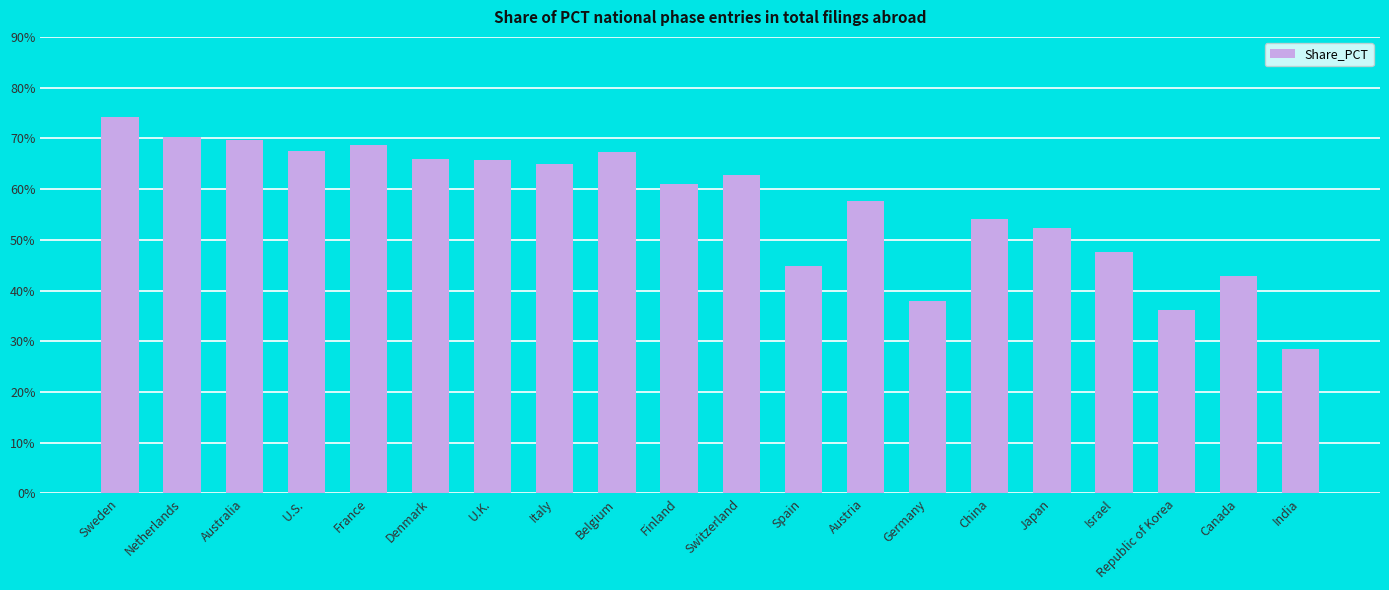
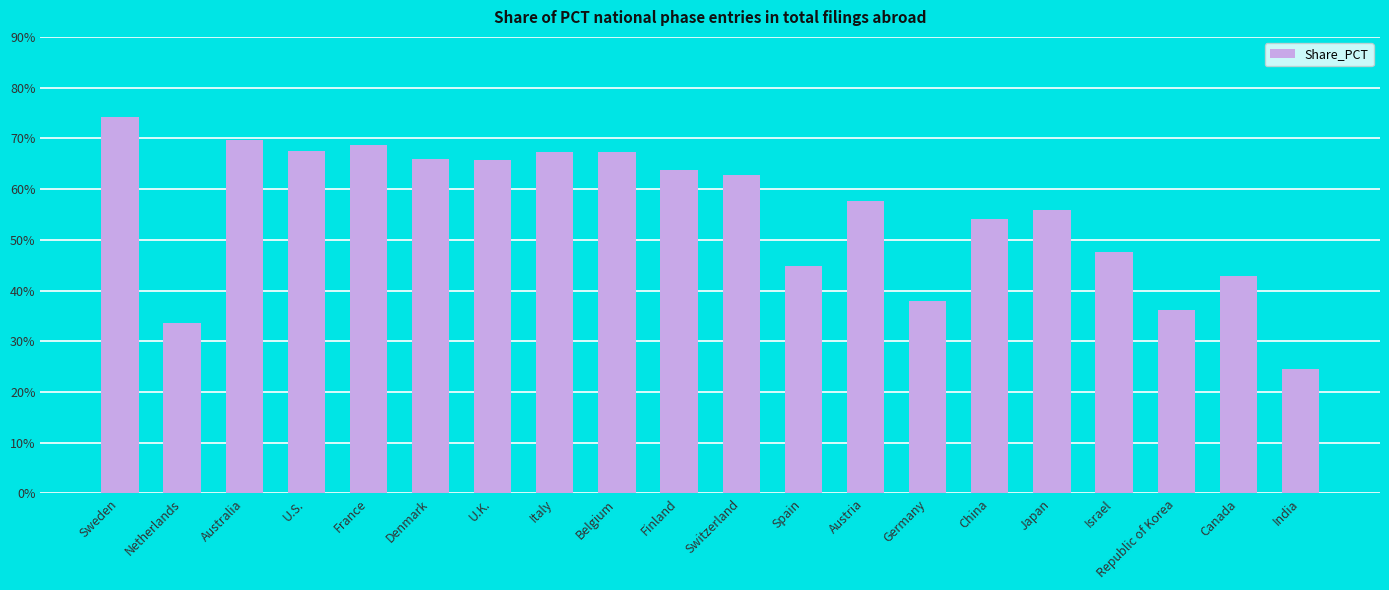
  {
    "Sweden": "74%",
-   "Netherlands": "70%",
+   "Netherlands": "34%",
    "Australia": "70%",
    "U.S.": "68%",
    "France": "69%",
    "Denmark": "66%",
    "U.K.": "66%",
-   "Italy": "65%",
+   "Italy": "67%",
    "Belgium": "67%",
-   "Finland": "61%",
+   "Finland": "64%",
    "Switzerland": "63%",
    "Spain": "45%",
    "Austria": "58%",
    "Germany": "38%",
    "China": "54%",
-   "Japan": "52%",
+   "Japan": "56%",
    "Israel": "48%",
    "Republic of Korea": "36%",
    "Canada": "43%",
-   "India": "28%"
+   "India": "25%"
  }
